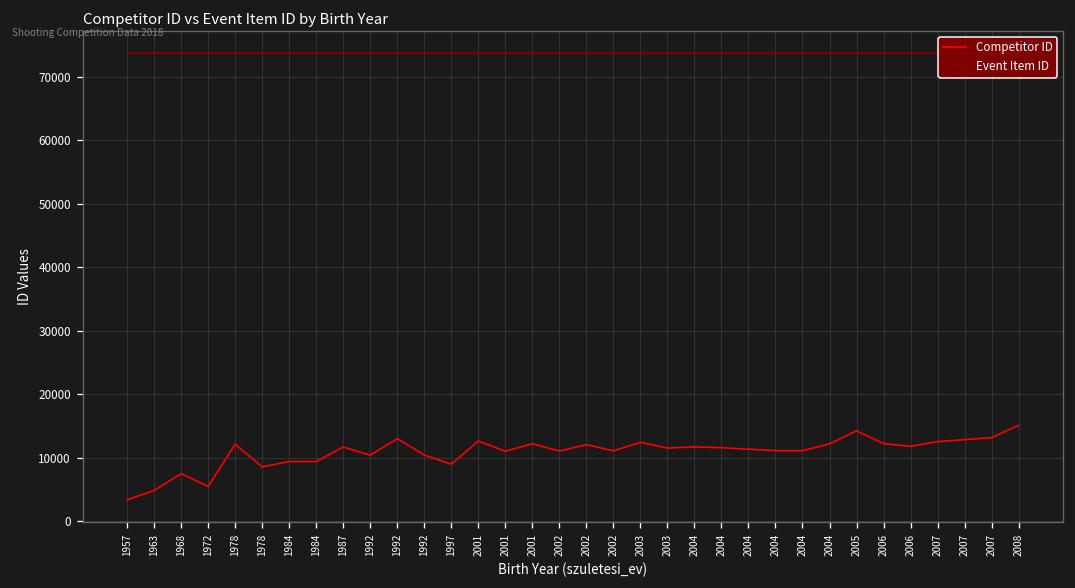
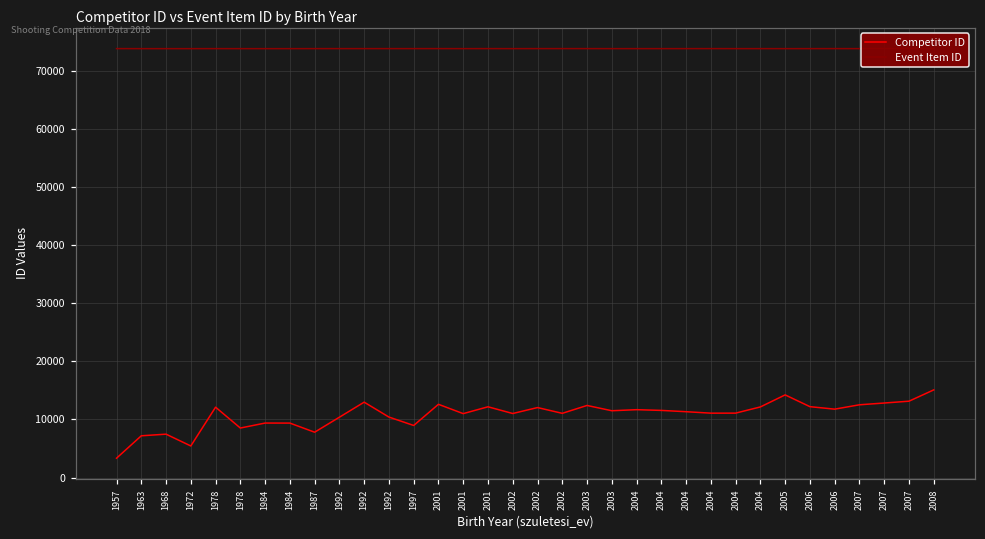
  {
    "Competitor ID": {
      "1957": 3000,
-     "1963": 5000,
+     "1963": 7000,
      "1968": 7000,
      "1972": 5000,
-     "1987": 12000,
+     "1987": 8000,
      "1997": 9000,
      "2005": 14000,
      "2008": 15000
    },
    "Event Item ID": {
      "1957": 74000,
      "1963": 74000,
      "1968": 74000,
      "1972": 74000,
      "1987": 74000,
      "1997": 74000,
      "2005": 74000
    }
  }
